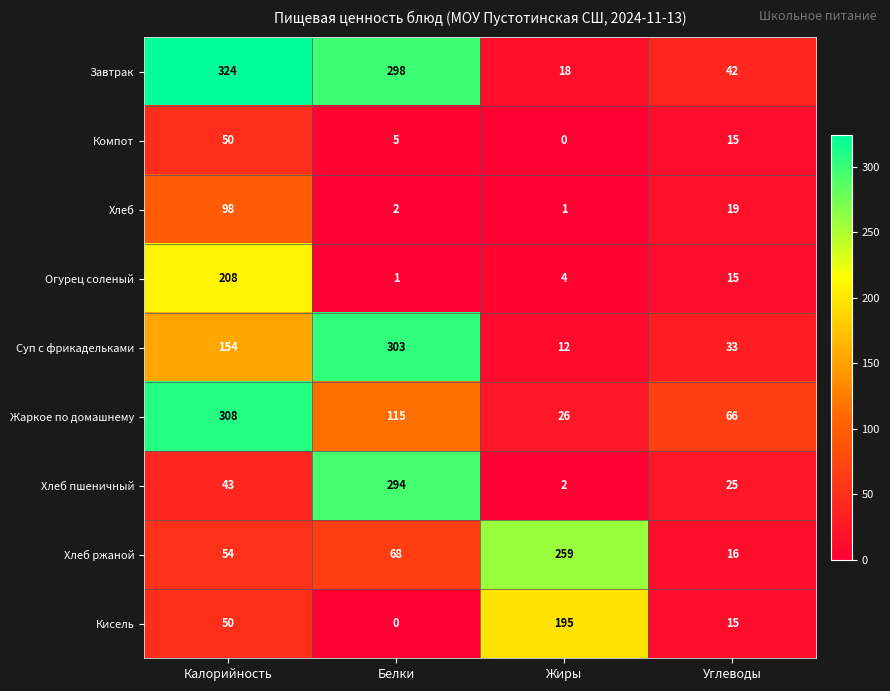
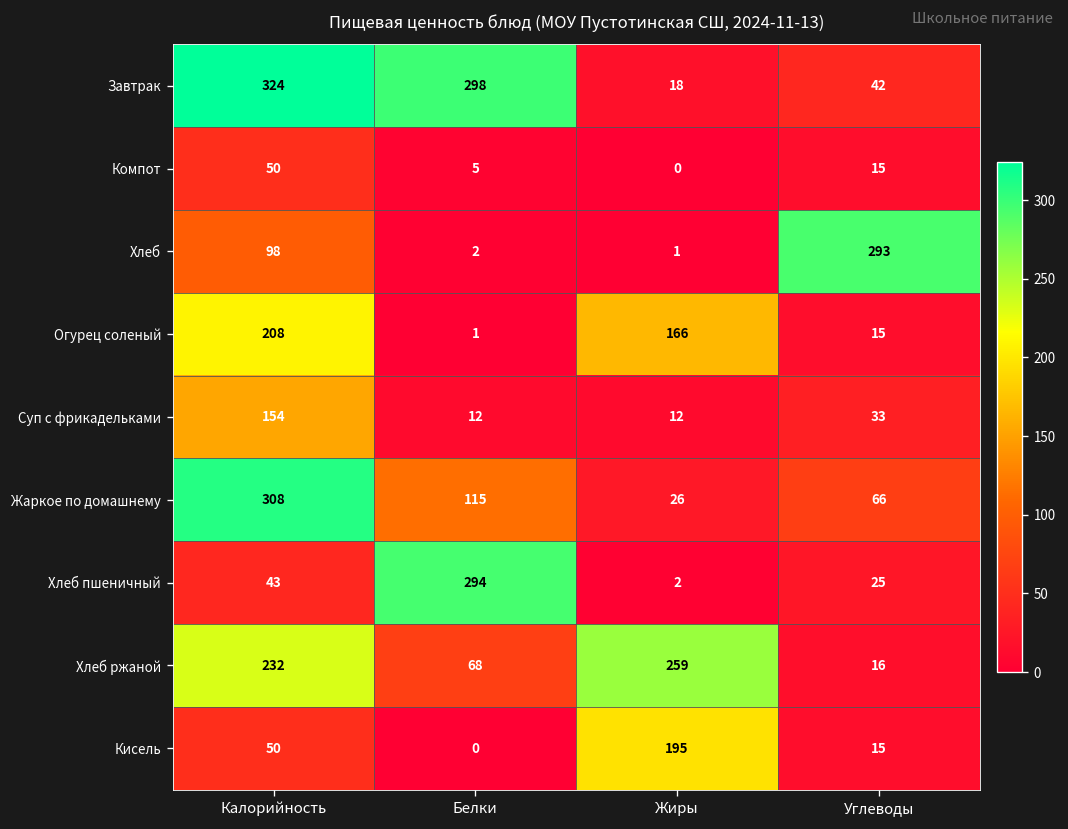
  {
    "Завтрак": {
      "Калорийность": 324,
      "Белки": 298,
      "Жиры": 18,
      "Углеводы": 42
    },
    "Компот": {
      "Калорийность": 50,
      "Белки": 5,
      "Жиры": 0,
      "Углеводы": 15
    },
    "Хлеб": {
      "Калорийность": 98,
      "Белки": 2,
      "Жиры": 1,
-     "Углеводы": 19
+     "Углеводы": 293
    },
    "Огурец соленый": {
      "Калорийность": 208,
      "Белки": 1,
-     "Жиры": 4,
+     "Жиры": 166,
      "Углеводы": 15
    },
    "Суп с фрикадельками": {
      "Калорийность": 154,
-     "Белки": 303,
+     "Белки": 12,
      "Жиры": 12,
      "Углеводы": 33
    },
    "Жаркое по домашнему": {
      "Калорийность": 308,
      "Белки": 115,
      "Жиры": 26,
      "Углеводы": 66
    },
    "Хлеб пшеничный": {
      "Калорийность": 43,
      "Белки": 294,
      "Жиры": 2,
      "Углеводы": 25
    },
    "Хлеб ржаной": {
-     "Калорийность": 54,
+     "Калорийность": 232,
      "Белки": 68,
      "Жиры": 259,
      "Углеводы": 16
    },
    "Кисель": {
      "Калорийность": 50,
      "Белки": 0,
      "Жиры": 195,
      "Углеводы": 15
    }
  }
